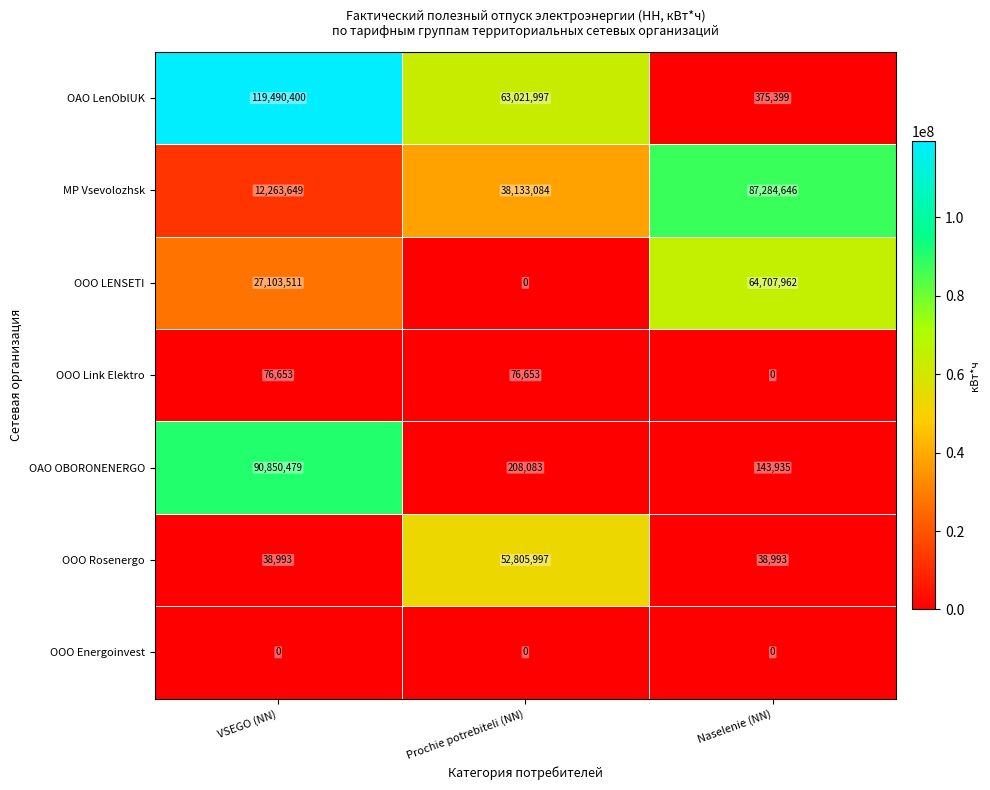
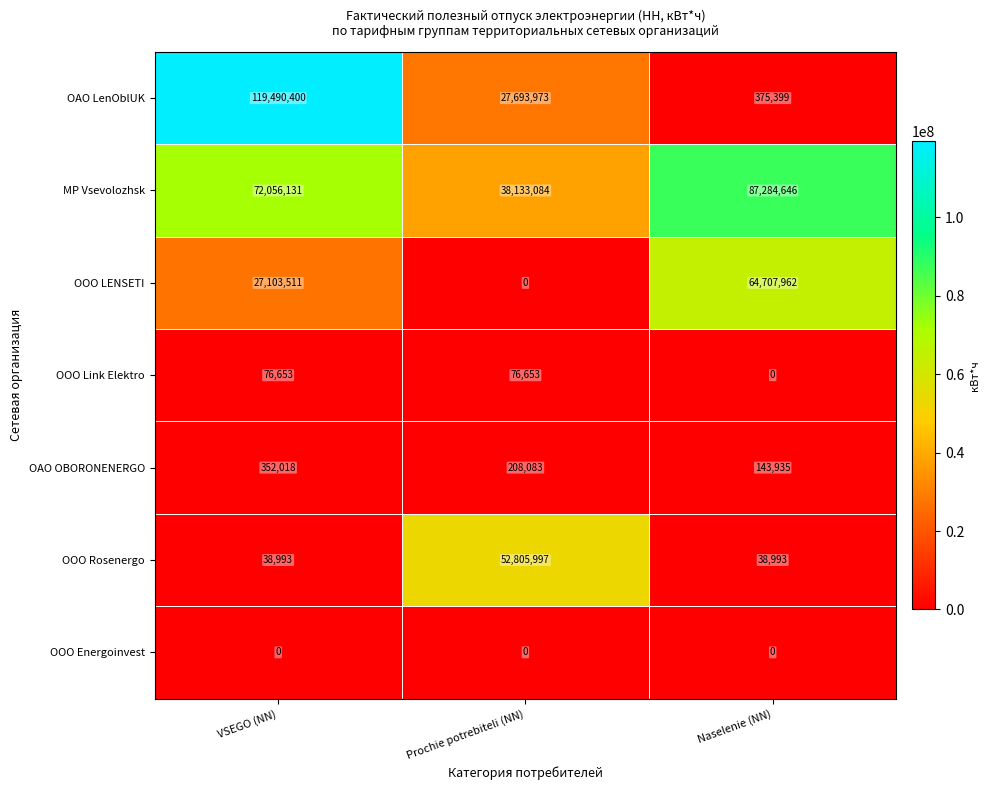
  {
    "OAO LenOblUK": {
-     "Prochie potrebiteli (NN)": "63,021,997"
+     "Prochie potrebiteli (NN)": "27,693,973"
    },
    "MP Vsevolozhsk": {
-     "VSEGO (NN)": "12,263,649"
+     "VSEGO (NN)": "72,056,131"
    },
    "OAO OBORONENERGO": {
-     "VSEGO (NN)": "90,850,479"
+     "VSEGO (NN)": "352,018"
    }
  }
